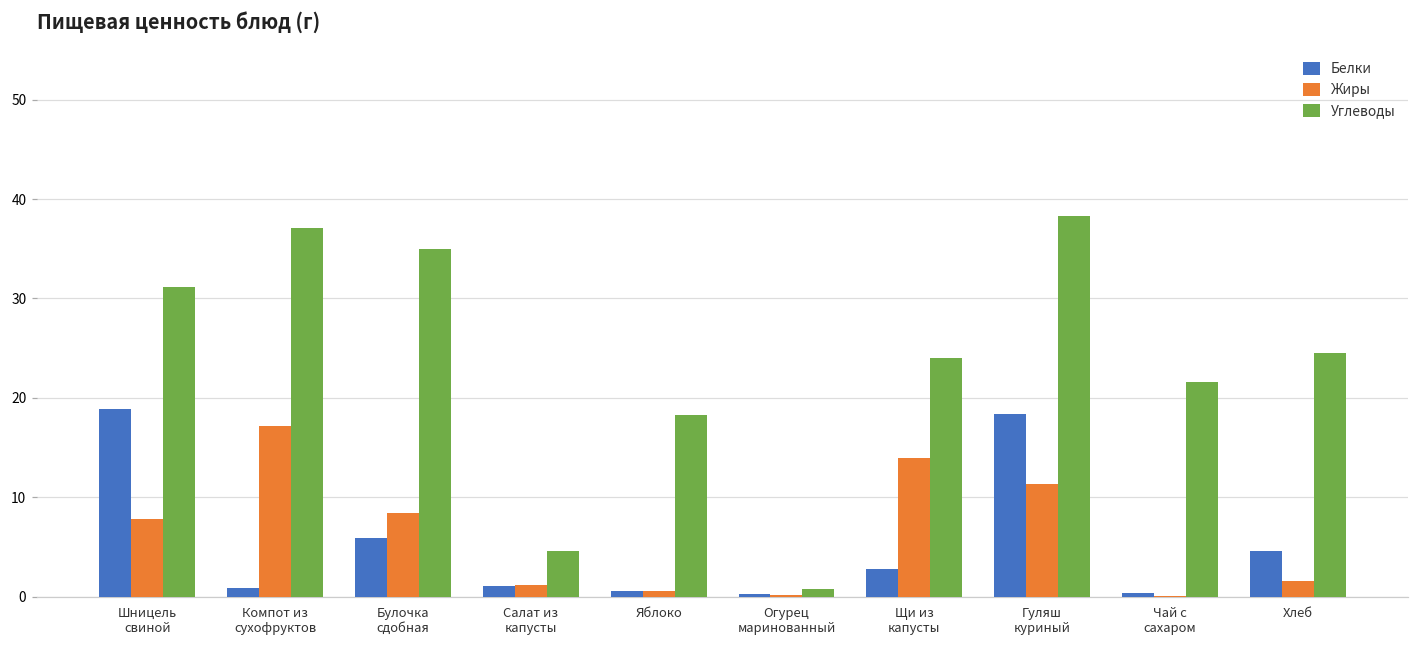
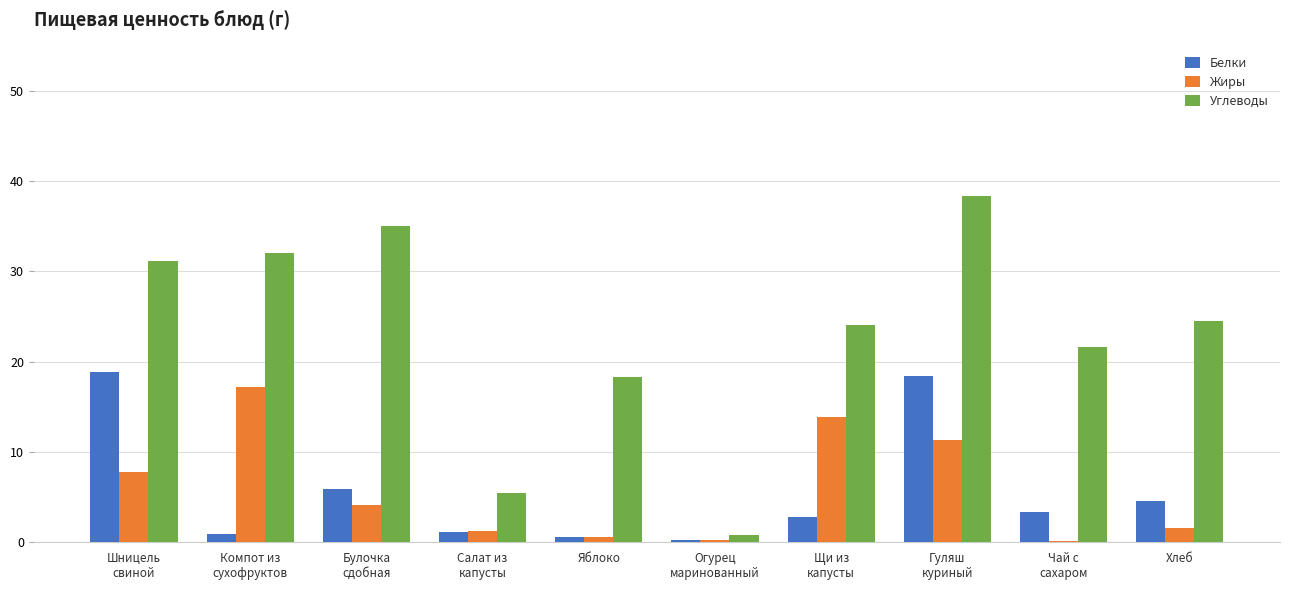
  {
    "Белки": {
      "Шницель свиной": 19,
      "Компот из сухофруктов": 1,
      "Булочка сдобная": 6,
      "Салат из капусты": 1,
      "Яблоко": 1,
      "Огурец маринованный": 0,
      "Щи из капусты": 3,
      "Гуляш куриный": 18,
-     "Чай с сахаром": 0,
+     "Чай с сахаром": 3,
      "Хлеб": 5
    },
    "Жиры": {
      "Шницель свиной": 8,
      "Компот из сухофруктов": 17,
-     "Булочка сдобная": 8,
+     "Булочка сдобная": 4,
      "Салат из капусты": 1,
      "Яблоко": 1,
      "Щи из капусты": 14,
      "Гуляш куриный": 11,
      "Хлеб": 2
    },
    "Углеводы": {
      "Шницель свиной": 31,
-     "Компот из сухофруктов": 37,
+     "Компот из сухофруктов": 32,
      "Булочка сдобная": 35,
-     "Салат из капусты": 5,
+     "Салат из капусты": 6,
      "Яблоко": 18,
      "Огурец маринованный": 1,
      "Щи из капусты": 24,
      "Гуляш куриный": 38,
      "Чай с сахаром": 22,
      "Хлеб": 25
    }
  }
